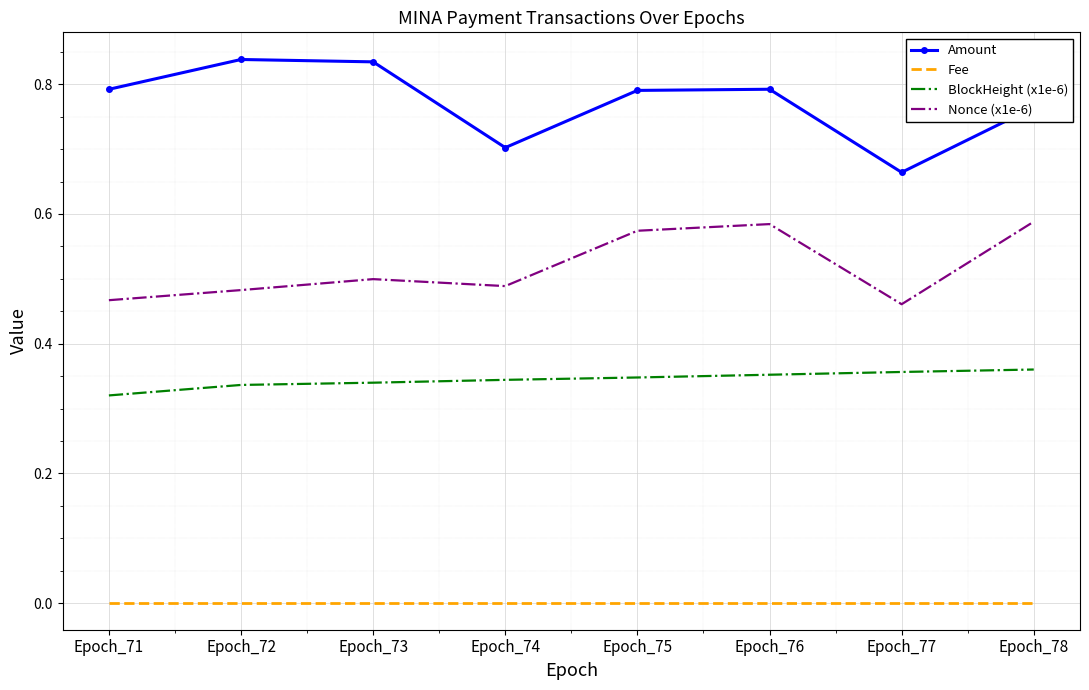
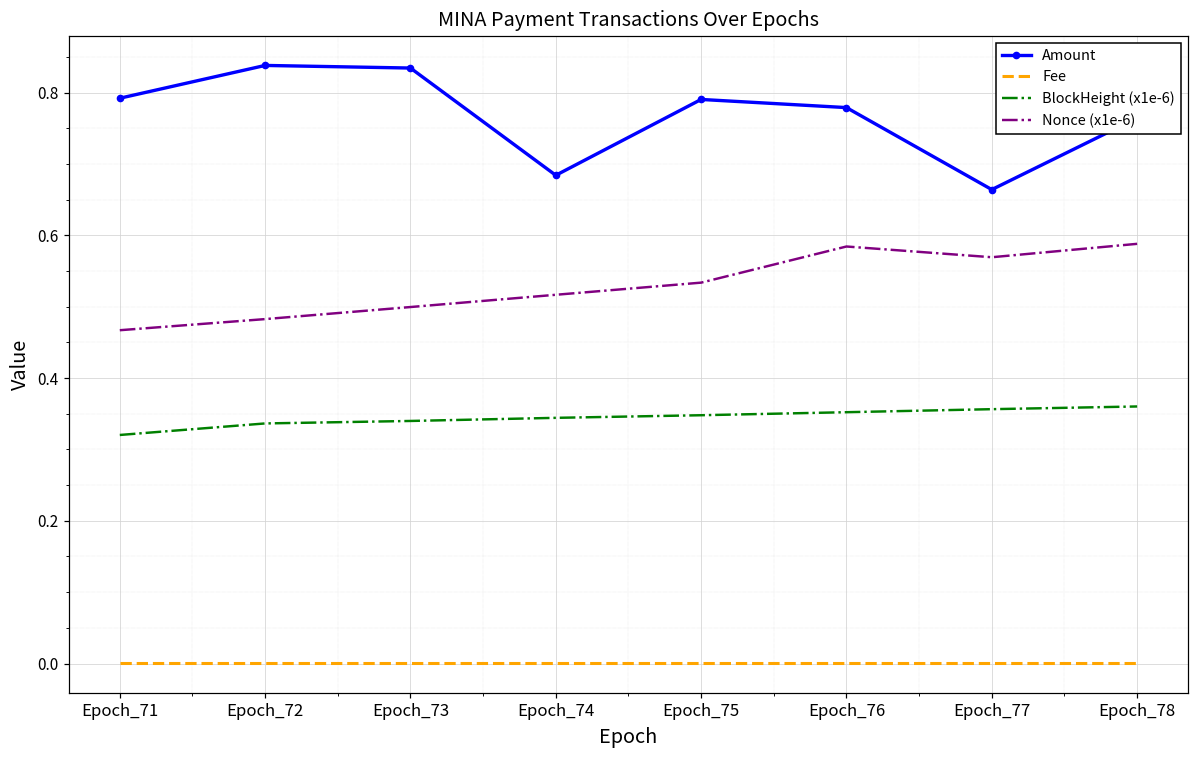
  {
    "Amount": {
      "Epoch_71": 0.79,
      "Epoch_72": 0.84,
      "Epoch_73": 0.83,
-     "Epoch_74": 0.70,
+     "Epoch_74": 0.68,
      "Epoch_75": 0.79,
-     "Epoch_76": 0.79,
+     "Epoch_76": 0.78,
      "Epoch_77": 0.66
    },
    "Fee": {
      "Epoch_71": 0.00,
      "Epoch_72": 0.00,
      "Epoch_73": 0.00,
      "Epoch_74": 0.00,
      "Epoch_75": 0.00,
      "Epoch_76": 0.00,
      "Epoch_77": 0.00,
      "Epoch_78": 0.00
    },
    "BlockHeight (x1e-6)": {
      "Epoch_71": 0.32,
      "Epoch_72": 0.34,
      "Epoch_73": 0.34,
      "Epoch_74": 0.34,
      "Epoch_75": 0.35,
      "Epoch_76": 0.35,
      "Epoch_77": 0.36,
      "Epoch_78": 0.36
    },
    "Nonce (x1e-6)": {
      "Epoch_71": 0.47,
      "Epoch_72": 0.48,
      "Epoch_73": 0.50,
-     "Epoch_74": 0.49,
-     "Epoch_75": 0.57,
+     "Epoch_74": 0.52,
+     "Epoch_75": 0.53,
      "Epoch_76": 0.58,
-     "Epoch_77": 0.46,
+     "Epoch_77": 0.57,
      "Epoch_78": 0.59
    }
  }
